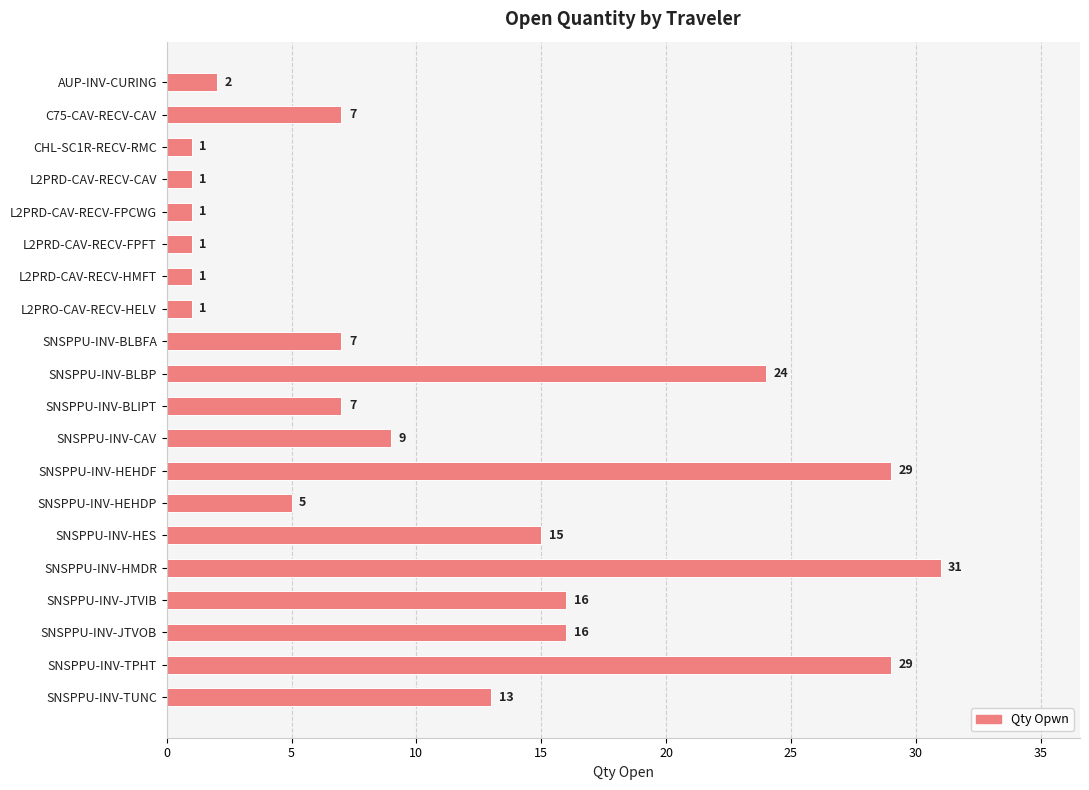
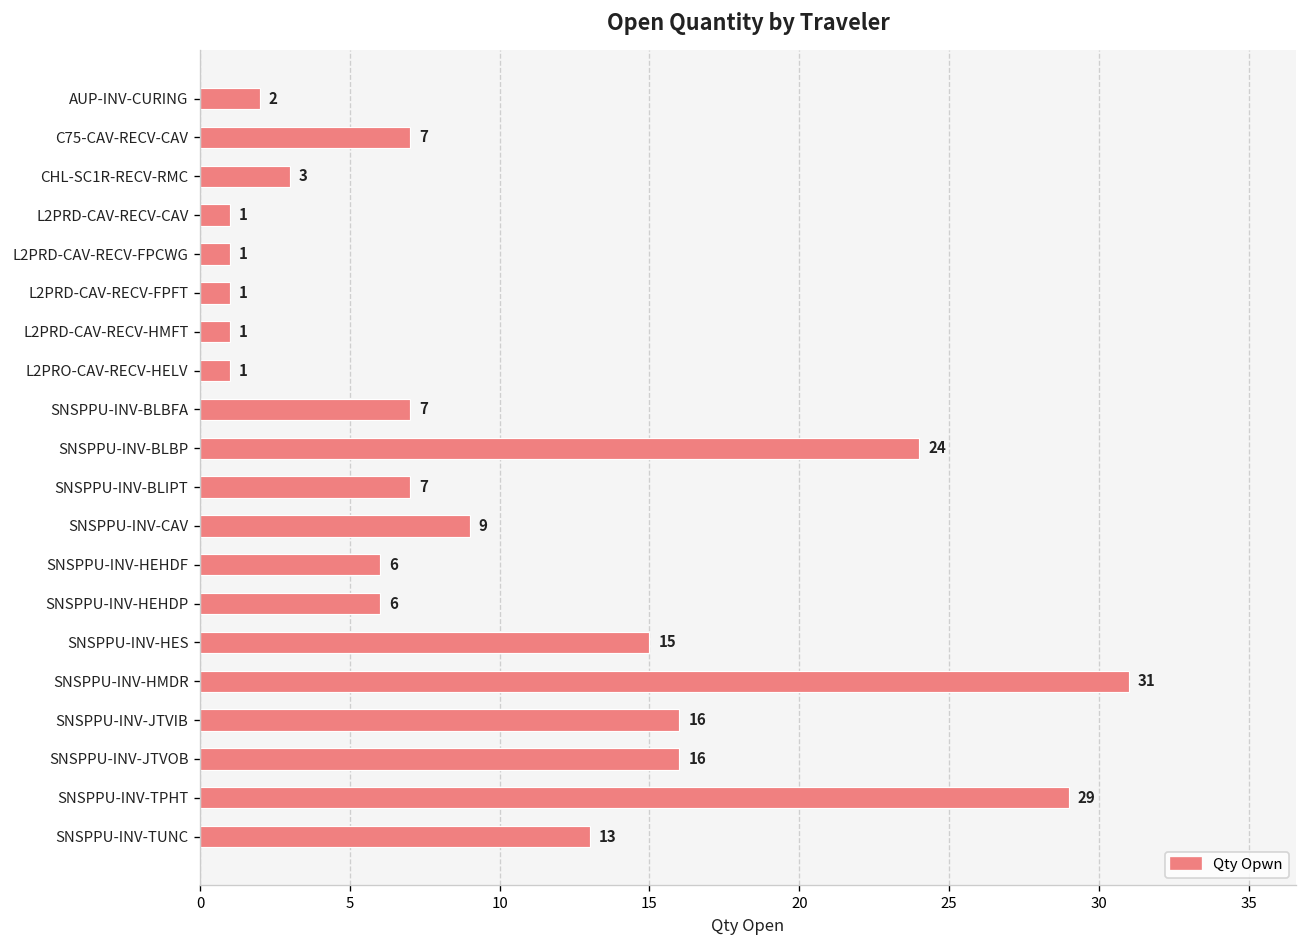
  {
    "AUP-INV-CURING": 2,
    "C75-CAV-RECV-CAV": 7,
-   "CHL-SC1R-RECV-RMC": 1,
+   "CHL-SC1R-RECV-RMC": 3,
    "L2PRD-CAV-RECV-CAV": 1,
    "L2PRD-CAV-RECV-FPCWG": 1,
    "L2PRD-CAV-RECV-FPFT": 1,
    "L2PRD-CAV-RECV-HMFT": 1,
    "L2PRO-CAV-RECV-HELV": 1,
    "SNSPPU-INV-BLBFA": 7,
    "SNSPPU-INV-BLBP": 24,
    "SNSPPU-INV-BLIPT": 7,
    "SNSPPU-INV-CAV": 9,
-   "SNSPPU-INV-HEHDF": 29,
-   "SNSPPU-INV-HEHDP": 5,
+   "SNSPPU-INV-HEHDF": 6,
+   "SNSPPU-INV-HEHDP": 6,
    "SNSPPU-INV-HES": 15,
    "SNSPPU-INV-HMDR": 31,
    "SNSPPU-INV-JTVIB": 16,
    "SNSPPU-INV-JTVOB": 16,
    "SNSPPU-INV-TPHT": 29,
    "SNSPPU-INV-TUNC": 13
  }
